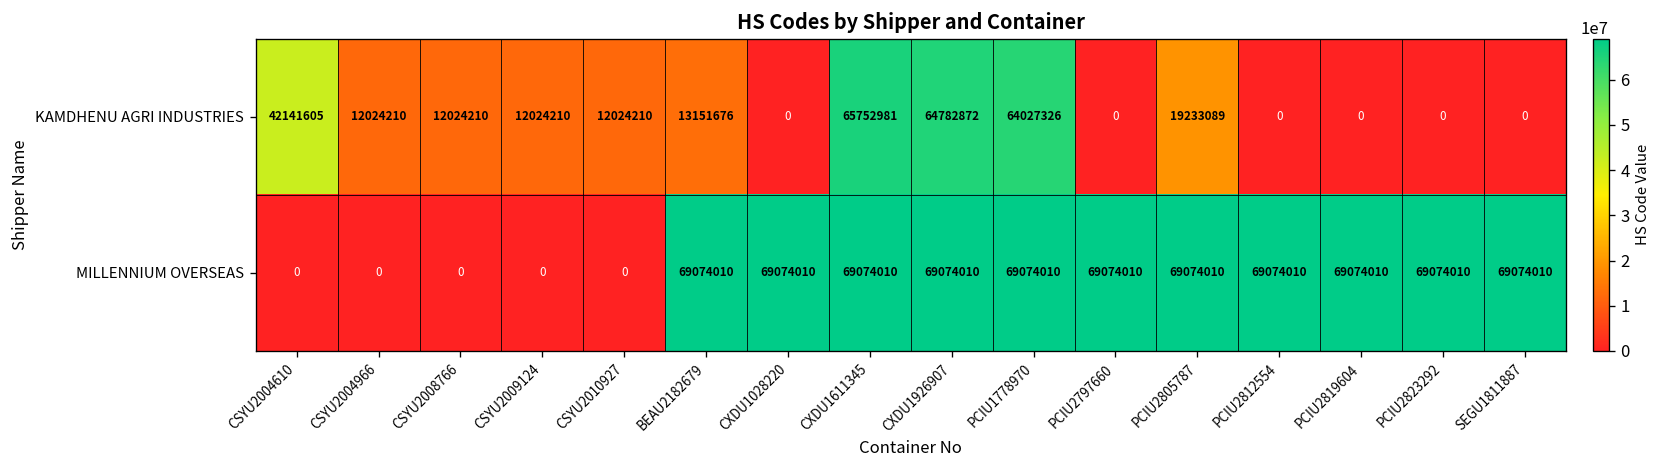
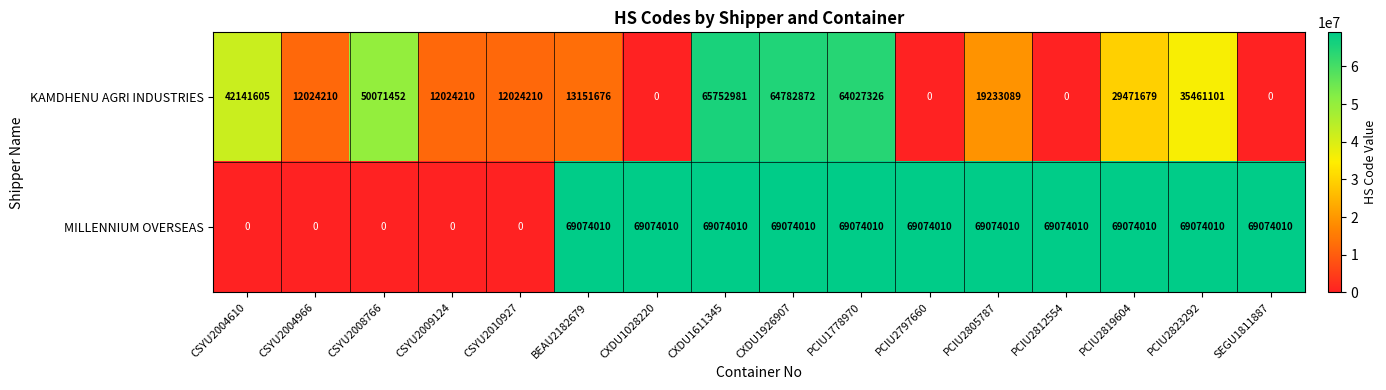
  {
    "KAMDHENU AGRI INDUSTRIES": {
      "CSYU2004610": 42141605,
      "CSYU2004966": 12024210,
-     "CSYU2008766": 12024210,
+     "CSYU2008766": 50071452,
      "CSYU2009124": 12024210,
      "CSYU2010927": 12024210,
      "BEAU2182679": 13151676,
      "CXDU1028220": 0,
      "CXDU1611345": 65752981,
      "CXDU1926907": 64782872,
      "PCIU1778970": 64027326,
      "PCIU2797660": 0,
      "PCIU2805787": 19233089,
      "PCIU2812554": 0,
-     "PCIU2819604": 0,
-     "PCIU2823292": 0,
+     "PCIU2819604": 29471679,
+     "PCIU2823292": 35461101,
      "SEGU1811887": 0
    },
    "MILLENNIUM OVERSEAS": {
      "CSYU2004610": 0,
      "CSYU2004966": 0,
      "CSYU2008766": 0,
      "CSYU2009124": 0,
      "CSYU2010927": 0,
      "BEAU2182679": 69074010,
      "CXDU1028220": 69074010,
      "CXDU1611345": 69074010,
      "CXDU1926907": 69074010,
      "PCIU1778970": 69074010,
      "PCIU2797660": 69074010,
      "PCIU2805787": 69074010,
      "PCIU2812554": 69074010,
      "PCIU2819604": 69074010,
      "PCIU2823292": 69074010,
      "SEGU1811887": 69074010
    }
  }
